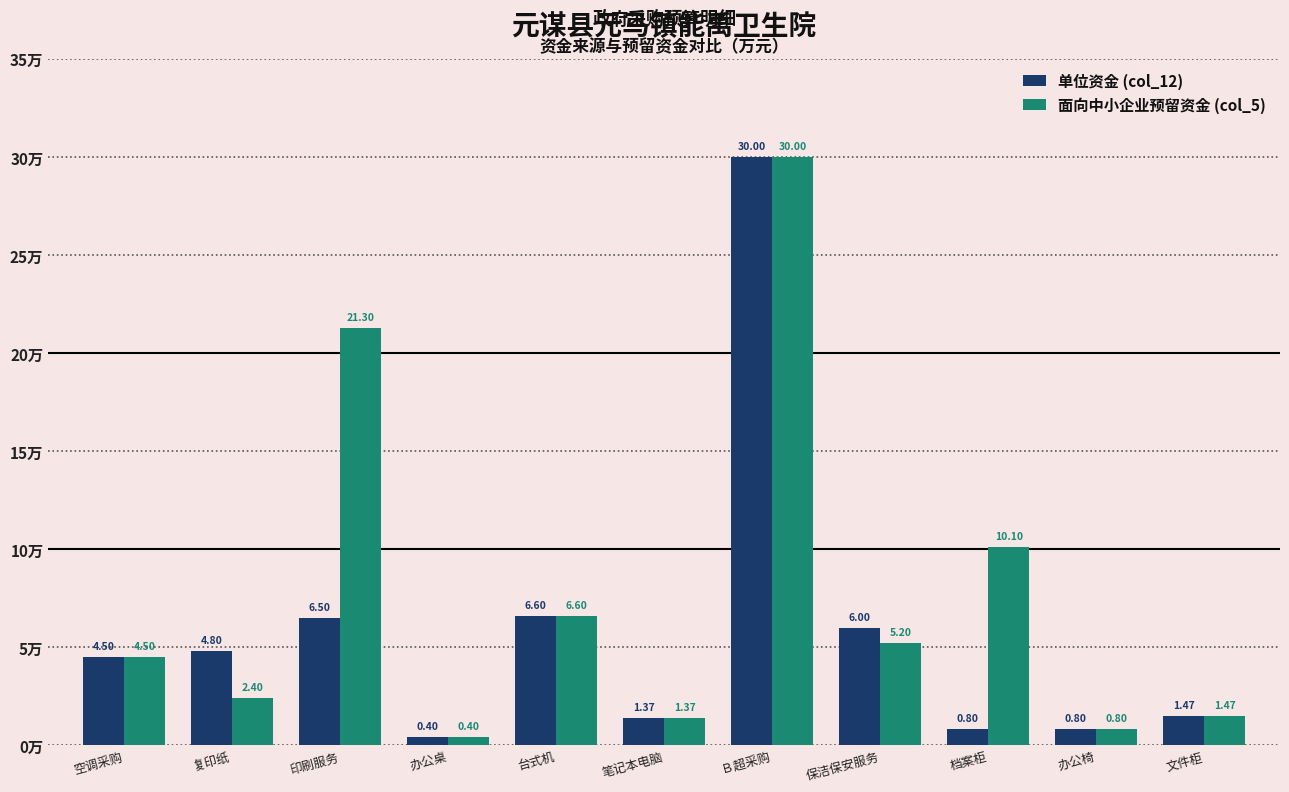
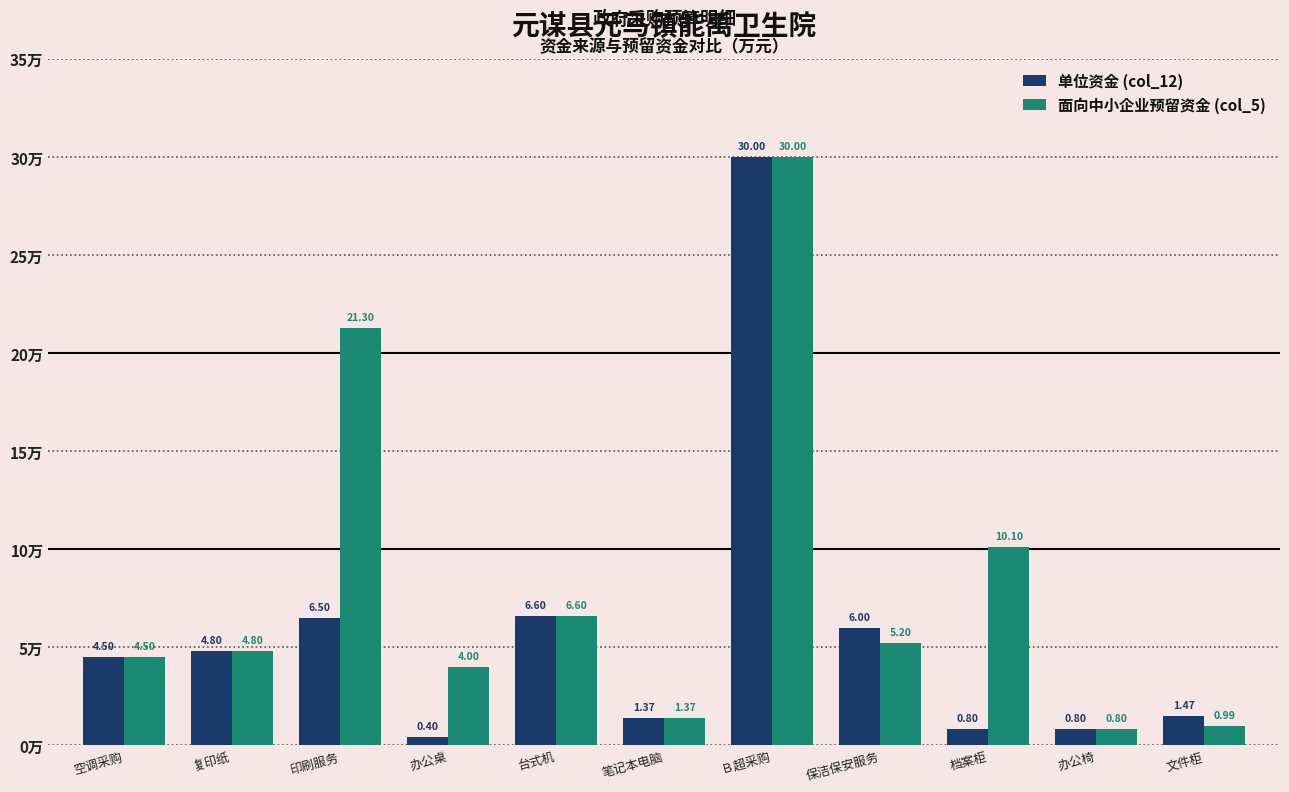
  {
    "单位资金 (col_12)": {
      "空调采购": 4.50,
      "复印纸": 4.80,
      "印刷服务": 6.50,
      "办公桌": 0.40,
      "台式机": 6.60,
      "笔记本电脑": 1.37,
      "Ｂ超采购": 30.00,
      "保洁保安服务": 6.00,
      "档案柜": 0.80,
      "办公椅": 0.80,
      "文件柜": 1.47
    },
    "面向中小企业预留资金 (col_5)": {
      "空调采购": 4.50,
-     "复印纸": 2.40,
+     "复印纸": 4.80,
      "印刷服务": 21.30,
-     "办公桌": 0.40,
+     "办公桌": 4.00,
      "台式机": 6.60,
      "笔记本电脑": 1.37,
      "Ｂ超采购": 30.00,
      "保洁保安服务": 5.20,
      "档案柜": 10.10,
      "办公椅": 0.80,
-     "文件柜": 1.47
+     "文件柜": 0.99
    }
  }
